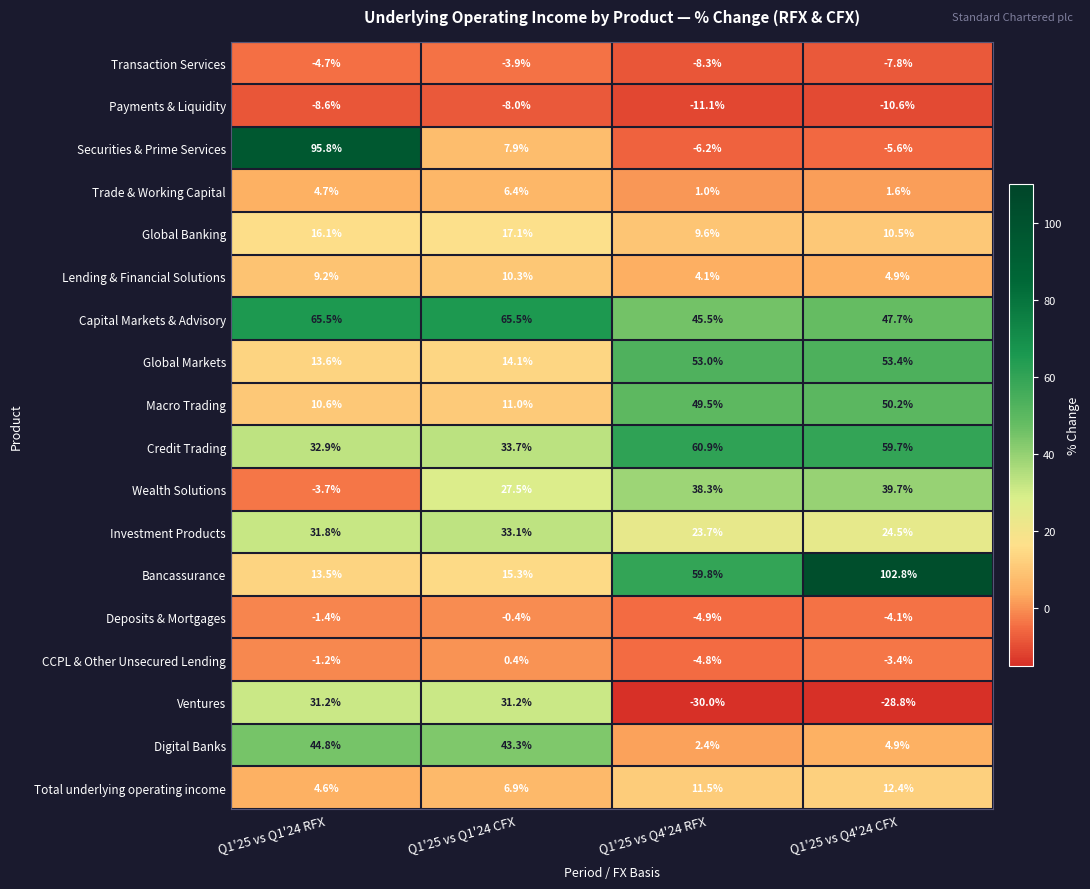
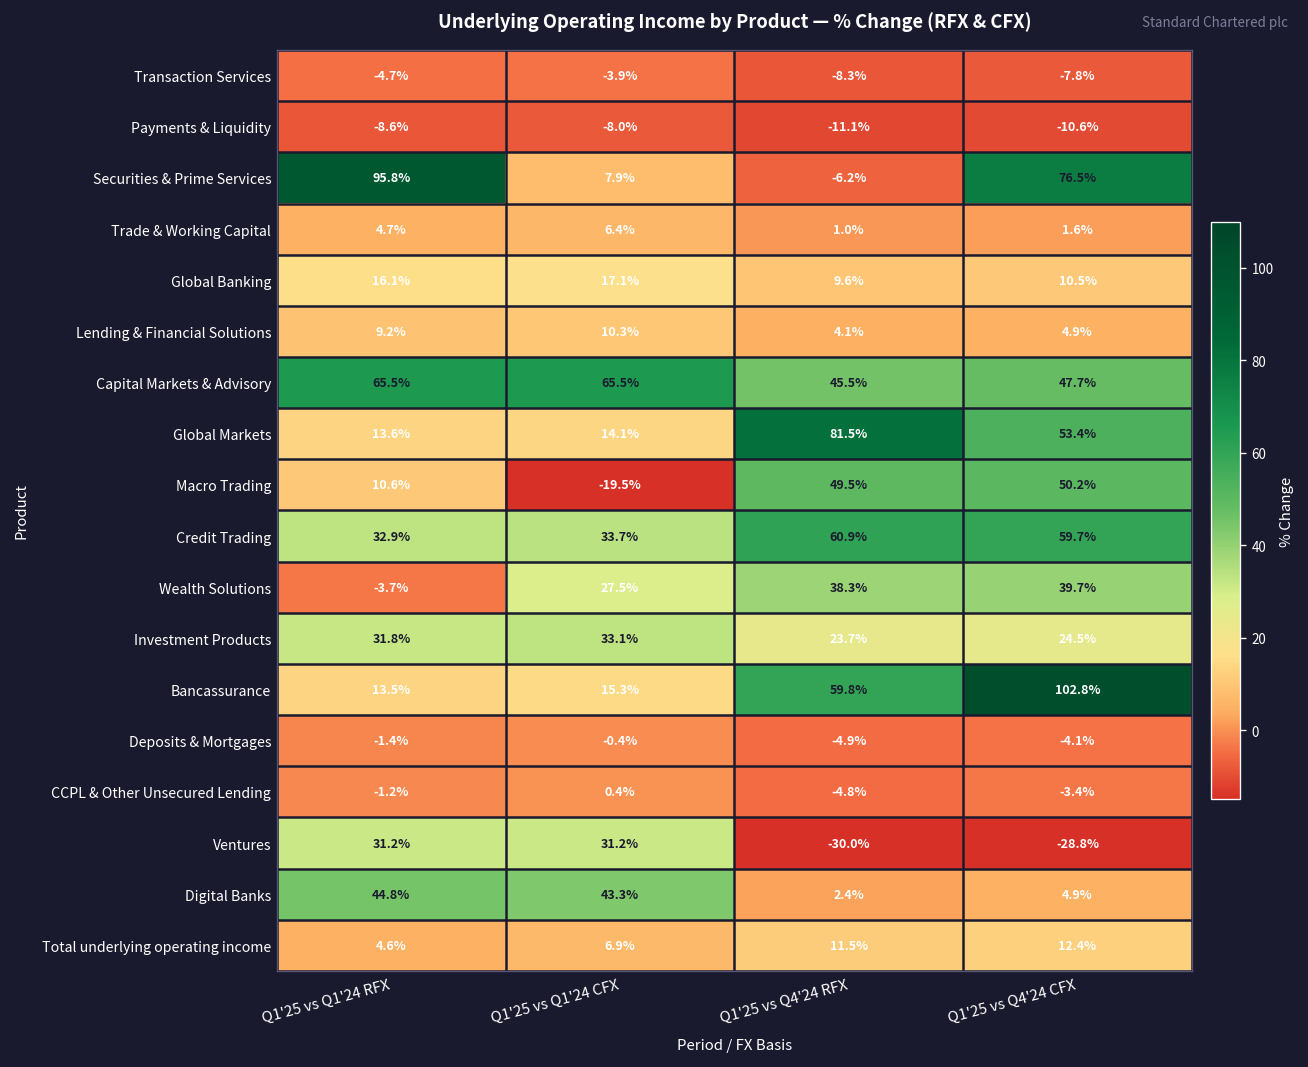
  {
    "Transaction Services": {
      "Q1'25 vs Q1'24 RFX": "-4.7%",
      "Q1'25 vs Q1'24 CFX": "-3.9%",
      "Q1'25 vs Q4'24 RFX": "-8.3%",
      "Q1'25 vs Q4'24 CFX": "-7.8%"
    },
    "Payments & Liquidity": {
      "Q1'25 vs Q1'24 RFX": "-8.6%",
      "Q1'25 vs Q1'24 CFX": "-8.0%",
      "Q1'25 vs Q4'24 RFX": "-11.1%",
      "Q1'25 vs Q4'24 CFX": "-10.6%"
    },
    "Securities & Prime Services": {
      "Q1'25 vs Q1'24 RFX": "95.8%",
      "Q1'25 vs Q1'24 CFX": "7.9%",
      "Q1'25 vs Q4'24 RFX": "-6.2%",
-     "Q1'25 vs Q4'24 CFX": "-5.6%"
+     "Q1'25 vs Q4'24 CFX": "76.5%"
    },
    "Trade & Working Capital": {
      "Q1'25 vs Q1'24 RFX": "4.7%",
      "Q1'25 vs Q1'24 CFX": "6.4%",
      "Q1'25 vs Q4'24 RFX": "1.0%",
      "Q1'25 vs Q4'24 CFX": "1.6%"
    },
    "Global Banking": {
      "Q1'25 vs Q1'24 RFX": "16.1%",
      "Q1'25 vs Q1'24 CFX": "17.1%",
      "Q1'25 vs Q4'24 RFX": "9.6%",
      "Q1'25 vs Q4'24 CFX": "10.5%"
    },
    "Lending & Financial Solutions": {
      "Q1'25 vs Q1'24 RFX": "9.2%",
      "Q1'25 vs Q1'24 CFX": "10.3%",
      "Q1'25 vs Q4'24 RFX": "4.1%",
      "Q1'25 vs Q4'24 CFX": "4.9%"
    },
    "Capital Markets & Advisory": {
      "Q1'25 vs Q1'24 RFX": "65.5%",
      "Q1'25 vs Q1'24 CFX": "65.5%",
      "Q1'25 vs Q4'24 RFX": "45.5%",
      "Q1'25 vs Q4'24 CFX": "47.7%"
    },
    "Global Markets": {
      "Q1'25 vs Q1'24 RFX": "13.6%",
      "Q1'25 vs Q1'24 CFX": "14.1%",
-     "Q1'25 vs Q4'24 RFX": "53.0%",
+     "Q1'25 vs Q4'24 RFX": "81.5%",
      "Q1'25 vs Q4'24 CFX": "53.4%"
    },
    "Macro Trading": {
      "Q1'25 vs Q1'24 RFX": "10.6%",
-     "Q1'25 vs Q1'24 CFX": "11.0%",
+     "Q1'25 vs Q1'24 CFX": "-19.5%",
      "Q1'25 vs Q4'24 RFX": "49.5%",
      "Q1'25 vs Q4'24 CFX": "50.2%"
    },
    "Credit Trading": {
      "Q1'25 vs Q1'24 RFX": "32.9%",
      "Q1'25 vs Q1'24 CFX": "33.7%",
      "Q1'25 vs Q4'24 RFX": "60.9%",
      "Q1'25 vs Q4'24 CFX": "59.7%"
    },
    "Wealth Solutions": {
      "Q1'25 vs Q1'24 RFX": "-3.7%",
      "Q1'25 vs Q1'24 CFX": "27.5%",
      "Q1'25 vs Q4'24 RFX": "38.3%",
      "Q1'25 vs Q4'24 CFX": "39.7%"
    },
    "Investment Products": {
      "Q1'25 vs Q1'24 RFX": "31.8%",
      "Q1'25 vs Q1'24 CFX": "33.1%",
      "Q1'25 vs Q4'24 RFX": "23.7%",
      "Q1'25 vs Q4'24 CFX": "24.5%"
    },
    "Bancassurance": {
      "Q1'25 vs Q1'24 RFX": "13.5%",
      "Q1'25 vs Q1'24 CFX": "15.3%",
      "Q1'25 vs Q4'24 RFX": "59.8%",
      "Q1'25 vs Q4'24 CFX": "102.8%"
    },
    "Deposits & Mortgages": {
      "Q1'25 vs Q1'24 RFX": "-1.4%",
      "Q1'25 vs Q1'24 CFX": "-0.4%",
      "Q1'25 vs Q4'24 RFX": "-4.9%",
      "Q1'25 vs Q4'24 CFX": "-4.1%"
    },
    "CCPL & Other Unsecured Lending": {
      "Q1'25 vs Q1'24 RFX": "-1.2%",
      "Q1'25 vs Q1'24 CFX": "0.4%",
      "Q1'25 vs Q4'24 RFX": "-4.8%",
      "Q1'25 vs Q4'24 CFX": "-3.4%"
    },
    "Ventures": {
      "Q1'25 vs Q1'24 RFX": "31.2%",
      "Q1'25 vs Q1'24 CFX": "31.2%",
      "Q1'25 vs Q4'24 RFX": "-30.0%",
      "Q1'25 vs Q4'24 CFX": "-28.8%"
    },
    "Digital Banks": {
      "Q1'25 vs Q1'24 RFX": "44.8%",
      "Q1'25 vs Q1'24 CFX": "43.3%",
      "Q1'25 vs Q4'24 RFX": "2.4%",
      "Q1'25 vs Q4'24 CFX": "4.9%"
    },
    "Total underlying operating income": {
      "Q1'25 vs Q1'24 RFX": "4.6%",
      "Q1'25 vs Q1'24 CFX": "6.9%",
      "Q1'25 vs Q4'24 RFX": "11.5%",
      "Q1'25 vs Q4'24 CFX": "12.4%"
    }
  }
